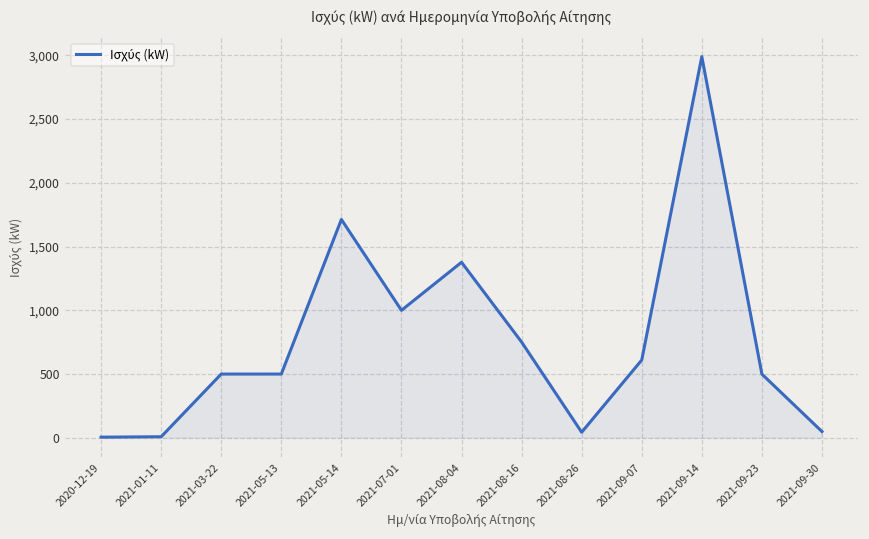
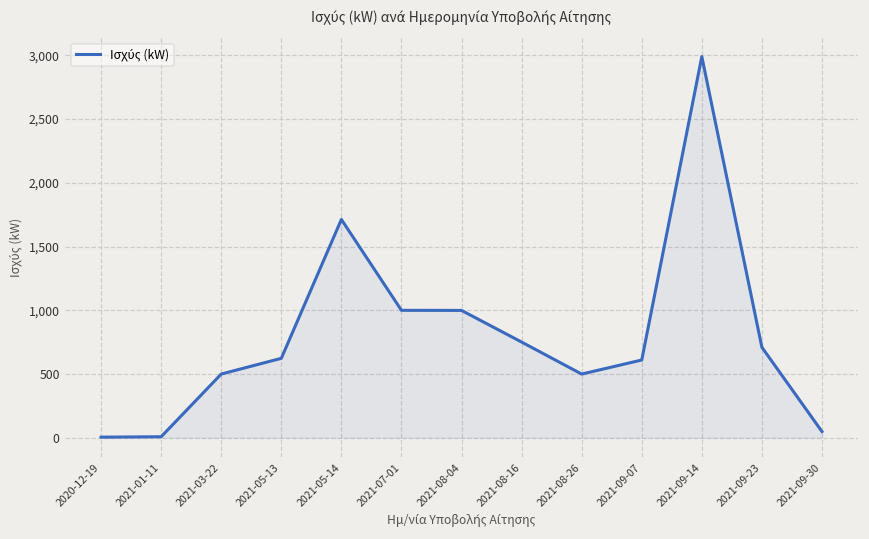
  {
    "2020-12-19": "0",
    "2021-01-11": "10",
    "2021-03-22": "500",
-   "2021-05-13": "500",
+   "2021-05-13": "620",
    "2021-05-14": "1,710",
    "2021-07-01": "1,000",
-   "2021-08-04": "1,380",
+   "2021-08-04": "1,000",
    "2021-08-16": "750",
-   "2021-08-26": "40",
+   "2021-08-26": "500",
    "2021-09-07": "610",
    "2021-09-14": "2,990",
-   "2021-09-23": "500",
+   "2021-09-23": "710",
    "2021-09-30": "50"
  }
